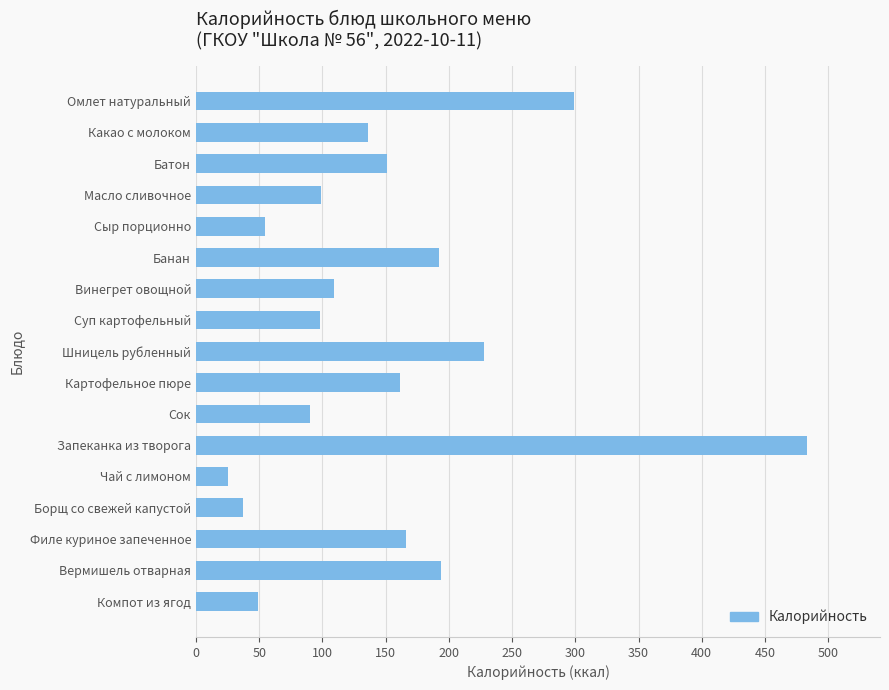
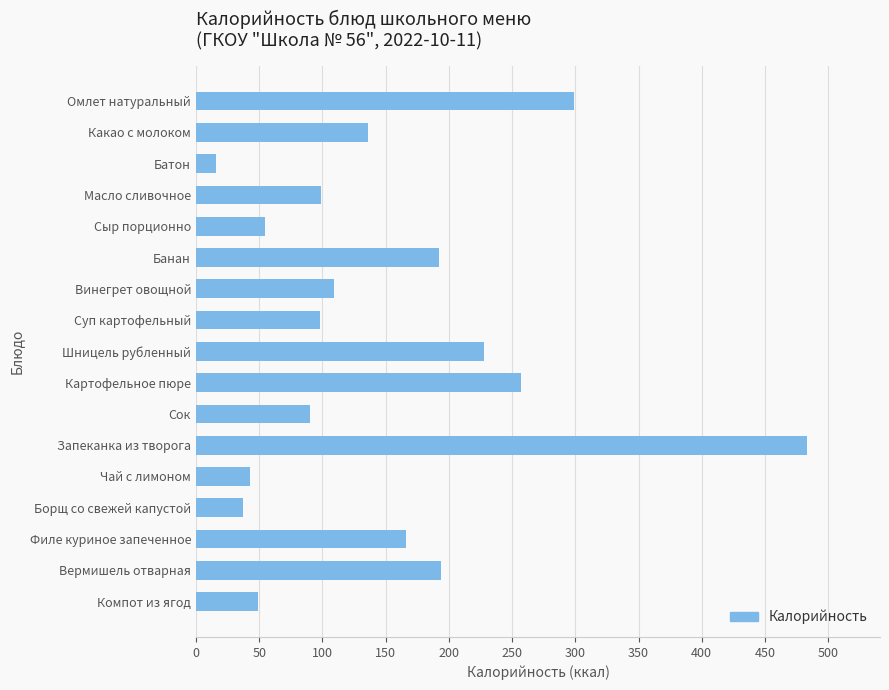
  {
    "Омлет натуральный": 299,
    "Какао с молоком": 136,
-   "Батон": 151,
+   "Батон": 16,
    "Масло сливочное": 99,
    "Сыр порционно": 55,
    "Банан": 192,
    "Винегрет овощной": 109,
    "Суп картофельный": 98,
    "Шницель рубленный": 228,
-   "Картофельное пюре": 161,
+   "Картофельное пюре": 257,
    "Сок": 90,
    "Запеканка из творога": 483,
-   "Чай с лимоном": 25,
+   "Чай с лимоном": 43,
    "Борщ со свежей капустой": 37,
    "Филе куриное запеченное": 166,
    "Вермишель отварная": 194,
    "Компот из ягод": 49
  }
